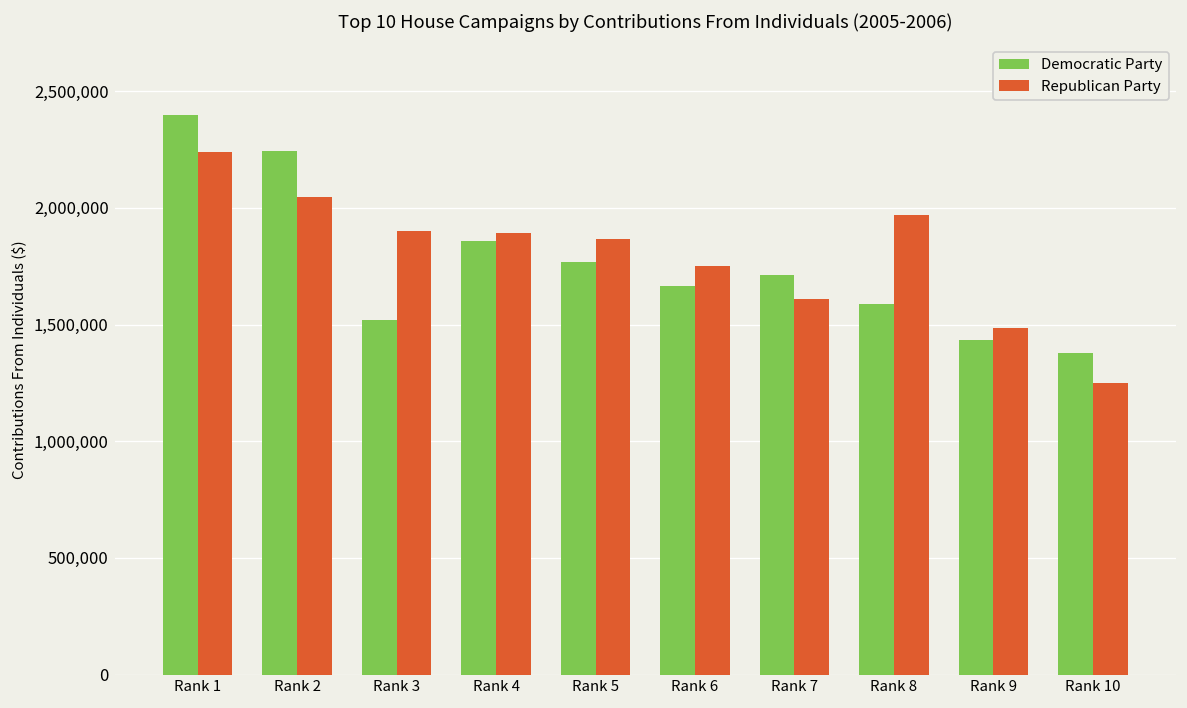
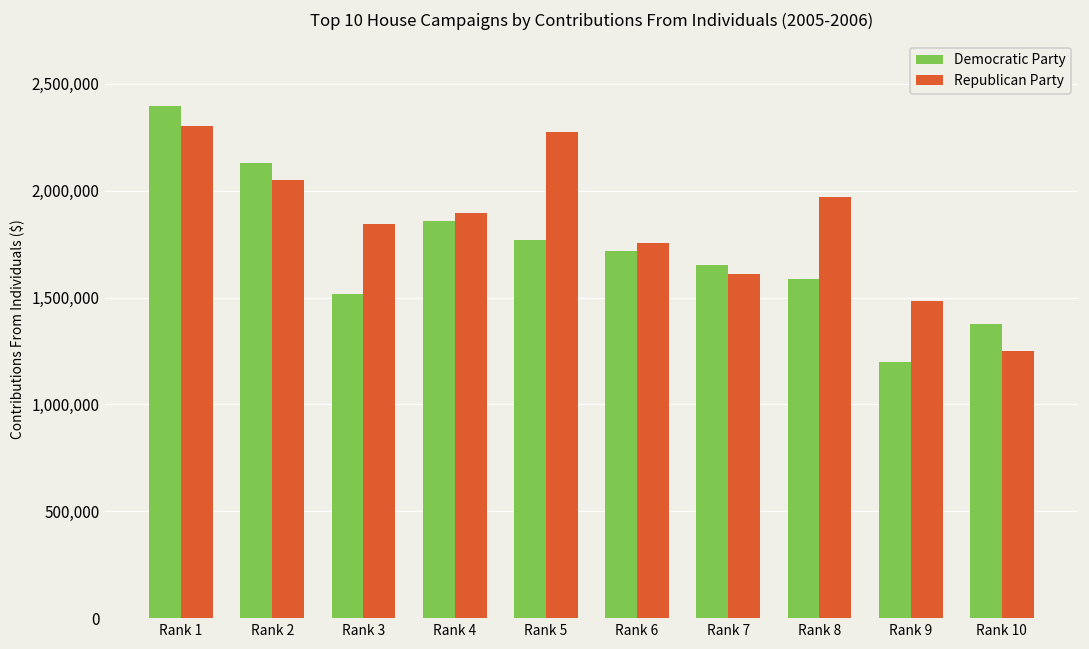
  {
    "Democratic Party": {
      "Rank 1": "2,400,000",
-     "Rank 2": "2,250,000",
+     "Rank 2": "2,130,000",
      "Rank 3": "1,520,000",
      "Rank 4": "1,860,000",
      "Rank 5": "1,770,000",
-     "Rank 6": "1,660,000",
-     "Rank 7": "1,710,000",
+     "Rank 6": "1,720,000",
+     "Rank 7": "1,650,000",
      "Rank 8": "1,590,000",
-     "Rank 9": "1,430,000",
+     "Rank 9": "1,200,000",
      "Rank 10": "1,380,000"
    },
    "Republican Party": {
-     "Rank 1": "2,240,000",
+     "Rank 1": "2,300,000",
      "Rank 2": "2,050,000",
-     "Rank 3": "1,900,000",
+     "Rank 3": "1,840,000",
      "Rank 4": "1,890,000",
-     "Rank 5": "1,870,000",
+     "Rank 5": "2,280,000",
      "Rank 6": "1,750,000",
      "Rank 7": "1,610,000",
      "Rank 8": "1,970,000",
      "Rank 9": "1,490,000",
      "Rank 10": "1,250,000"
    }
  }
